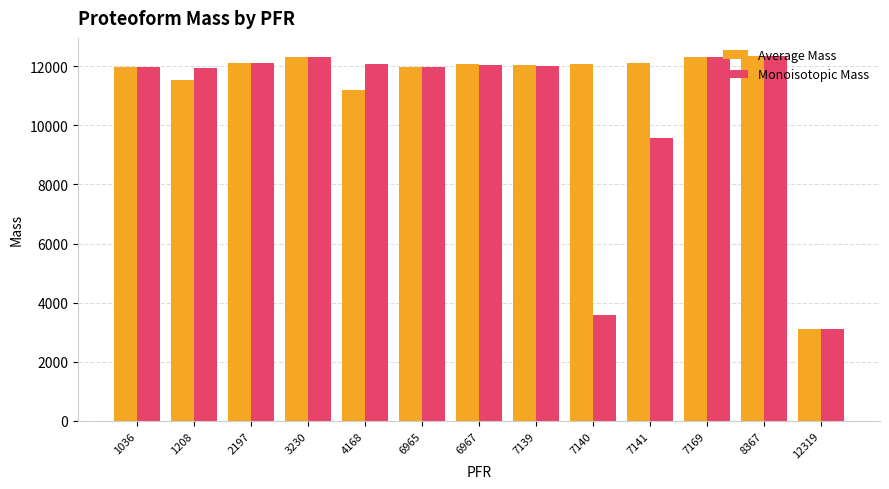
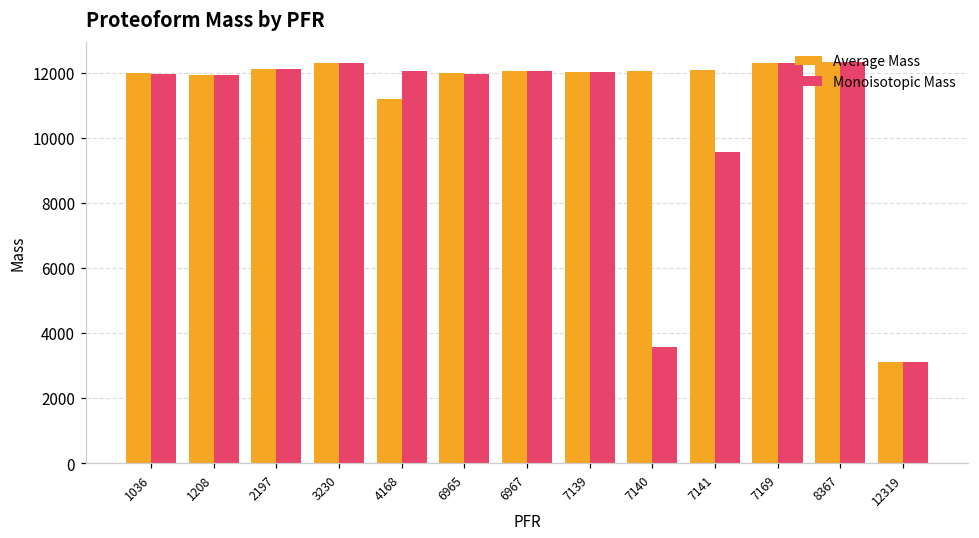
  {
    "Average Mass": {
      "1036": 12000,
-     "1208": 11500,
+     "1208": 11900,
      "2197": 12100,
      "3230": 12300,
      "4168": 11200,
      "6965": 12000,
      "6967": 12100,
      "7139": 12000,
      "7140": 12100,
      "7141": 12100,
      "7169": 12300,
      "8367": 12300,
      "12319": 3100
    },
    "Monoisotopic Mass": {
      "1036": 12000,
      "1208": 11900,
      "2197": 12100,
      "3230": 12300,
      "4168": 12100,
      "6965": 12000,
      "6967": 12100,
      "7139": 12000,
      "7140": 3600,
      "7141": 9600,
      "7169": 12300,
      "8367": 12300,
      "12319": 3100
    }
  }
